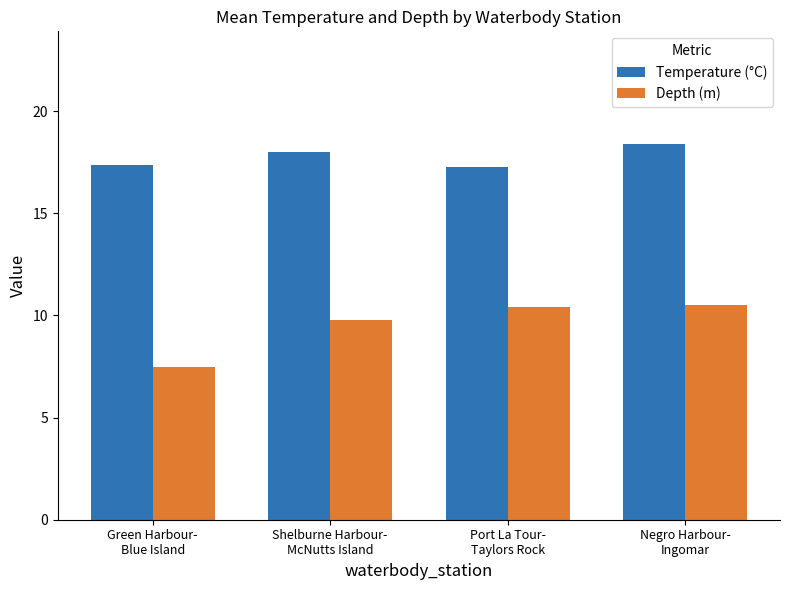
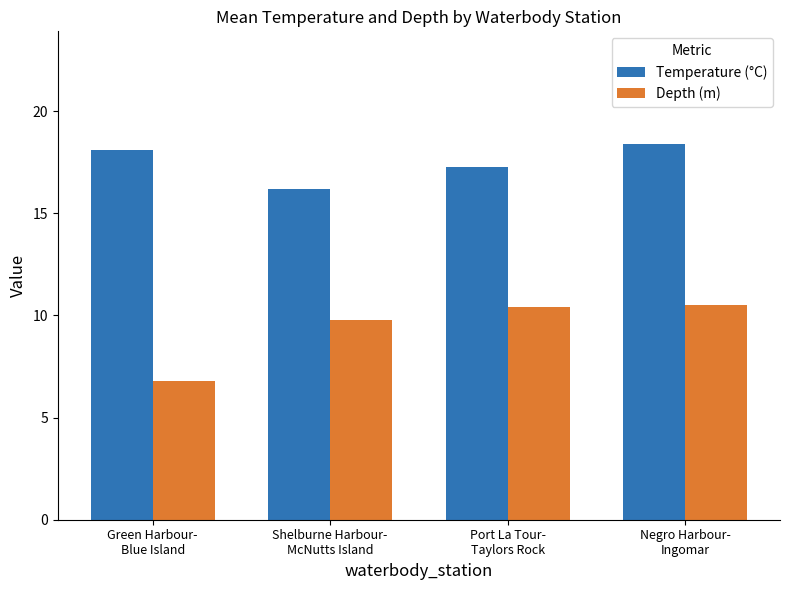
  {
    "Temperature (°C)": {
-     "Green Harbour- Blue Island": 17.4,
-     "Shelburne Harbour- McNutts Island": 18.0,
+     "Green Harbour- Blue Island": 18.1,
+     "Shelburne Harbour- McNutts Island": 16.2,
      "Port La Tour- Taylors Rock": 17.3,
      "Negro Harbour- Ingomar": 18.4
    },
    "Depth (m)": {
-     "Green Harbour- Blue Island": 7.5,
+     "Green Harbour- Blue Island": 6.8,
      "Shelburne Harbour- McNutts Island": 9.8,
      "Port La Tour- Taylors Rock": 10.4,
      "Negro Harbour- Ingomar": 10.5
    }
  }
